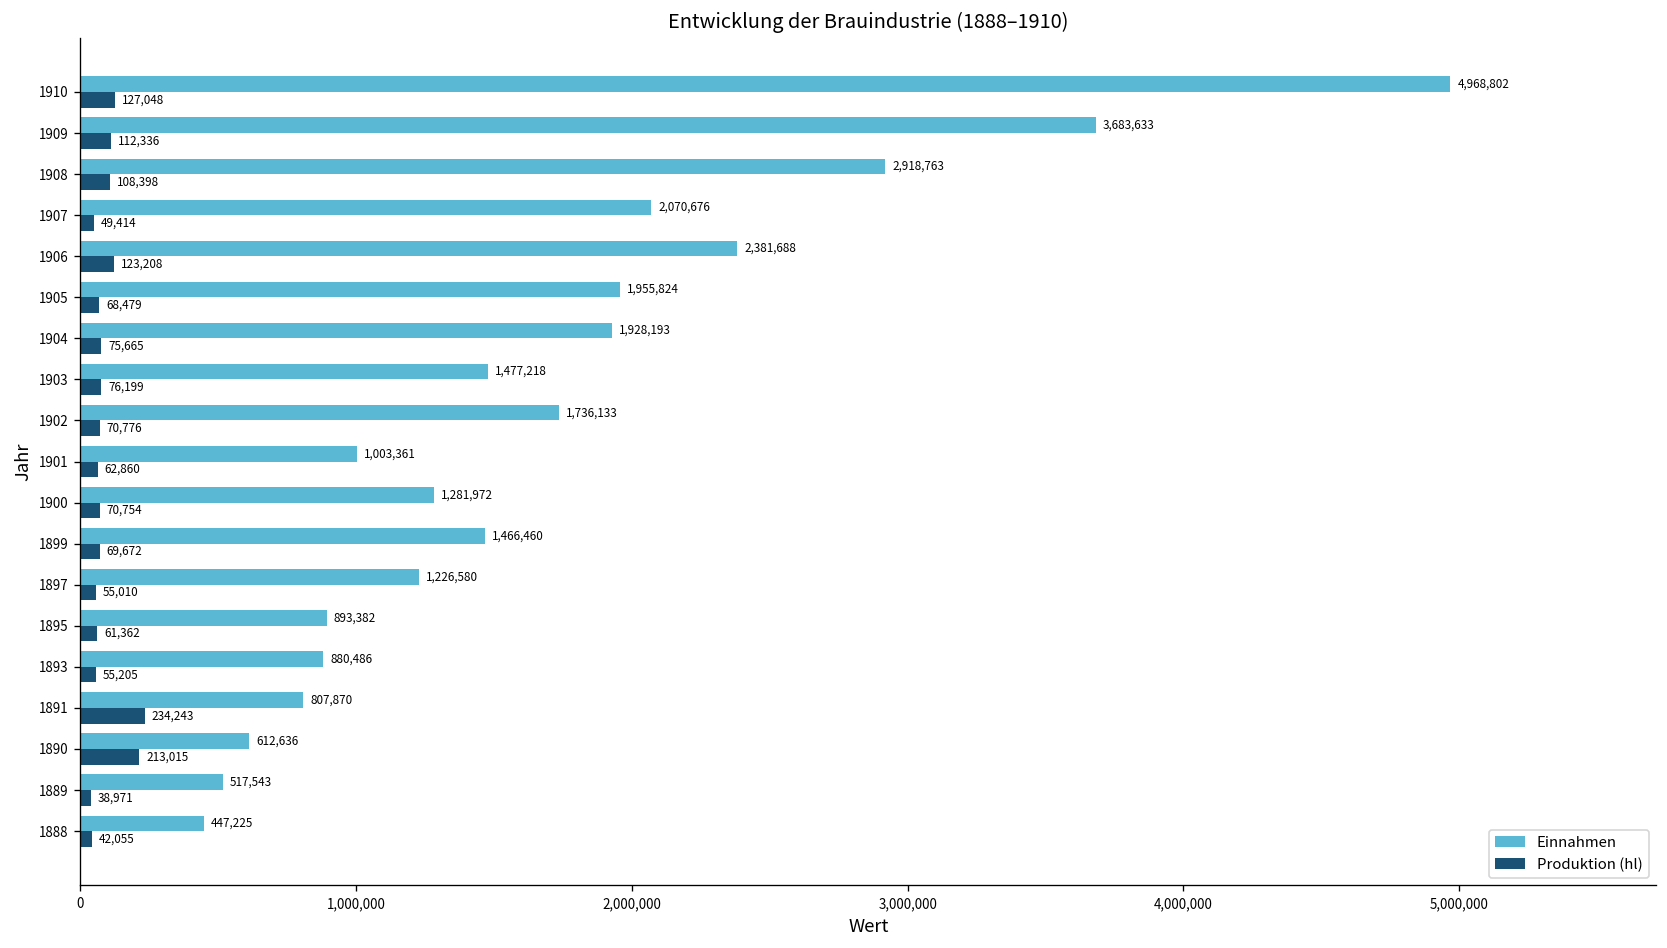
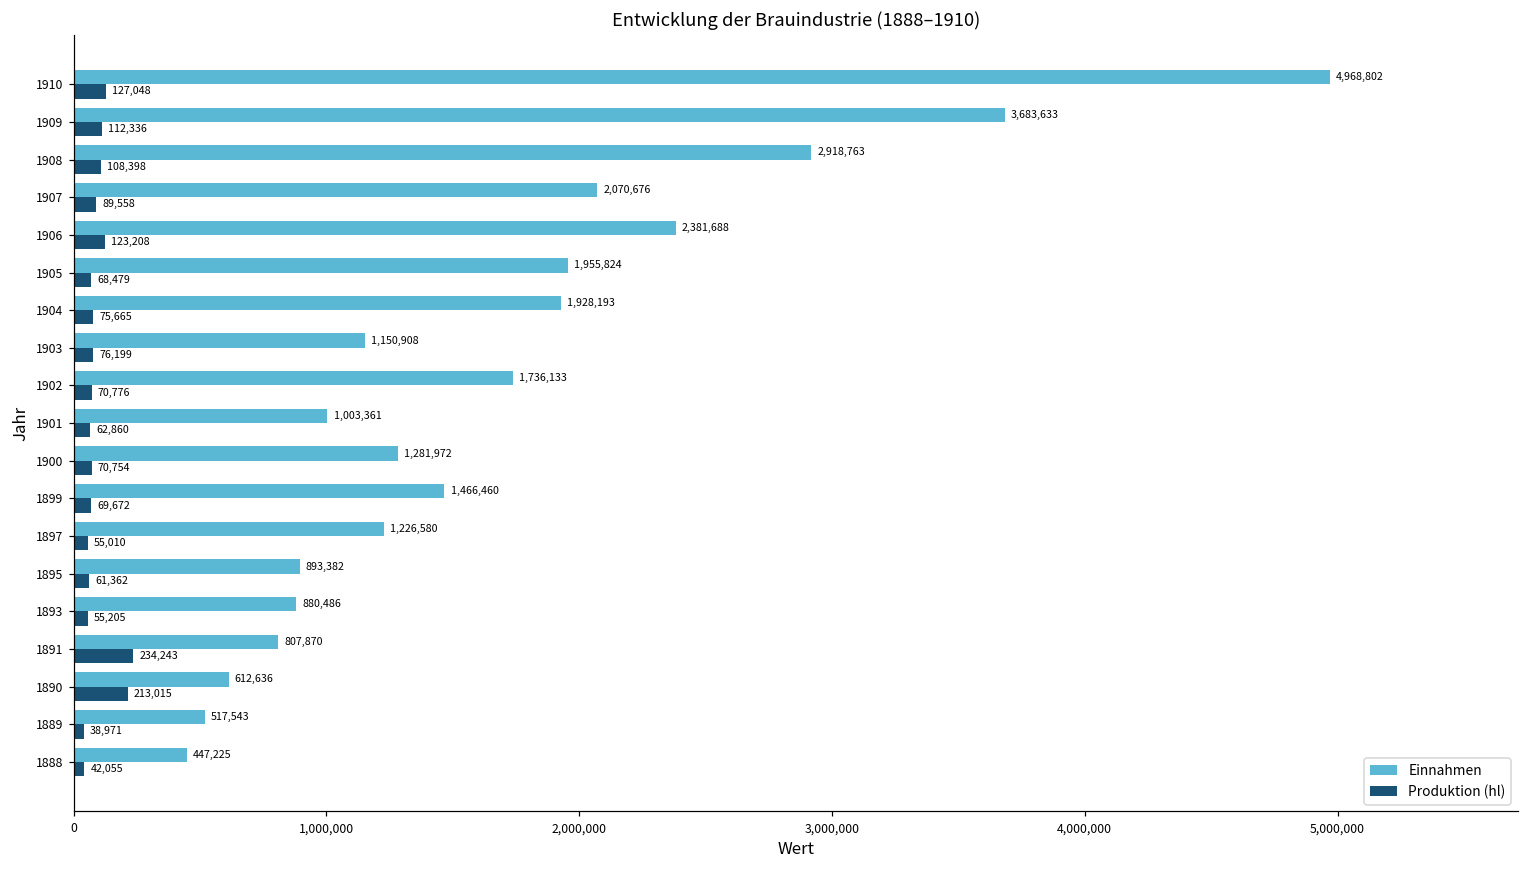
  {
    "Einnahmen": {
      "1910": "4,968,802",
      "1909": "3,683,633",
      "1908": "2,918,763",
      "1907": "2,070,676",
      "1906": "2,381,688",
      "1905": "1,955,824",
      "1904": "1,928,193",
-     "1903": "1,477,218",
+     "1903": "1,150,908",
      "1902": "1,736,133",
      "1901": "1,003,361",
      "1900": "1,281,972",
      "1899": "1,466,460",
      "1897": "1,226,580",
      "1895": "893,382",
      "1893": "880,486",
      "1891": "807,870",
      "1890": "612,636",
      "1889": "517,543",
      "1888": "447,225"
    },
    "Produktion (hl)": {
      "1910": "127,048",
      "1909": "112,336",
      "1908": "108,398",
-     "1907": "49,414",
+     "1907": "89,558",
      "1906": "123,208",
      "1905": "68,479",
      "1904": "75,665",
      "1903": "76,199",
      "1902": "70,776",
      "1901": "62,860",
      "1900": "70,754",
      "1899": "69,672",
      "1897": "55,010",
      "1895": "61,362",
      "1893": "55,205",
      "1891": "234,243",
      "1890": "213,015",
      "1889": "38,971",
      "1888": "42,055"
    }
  }
